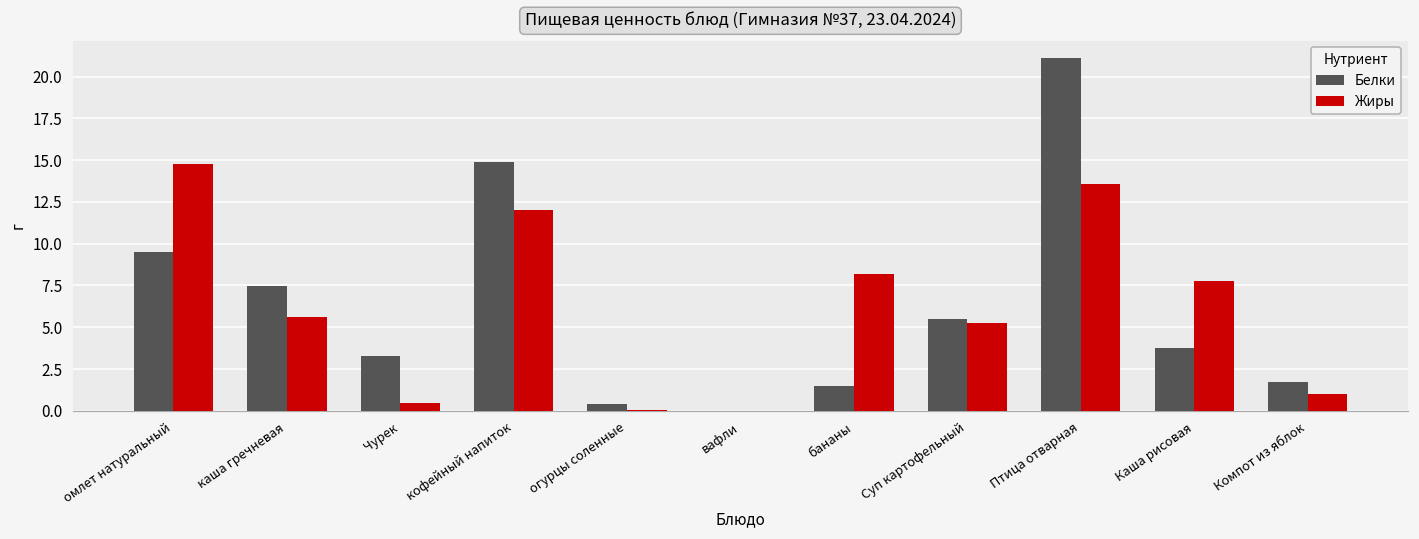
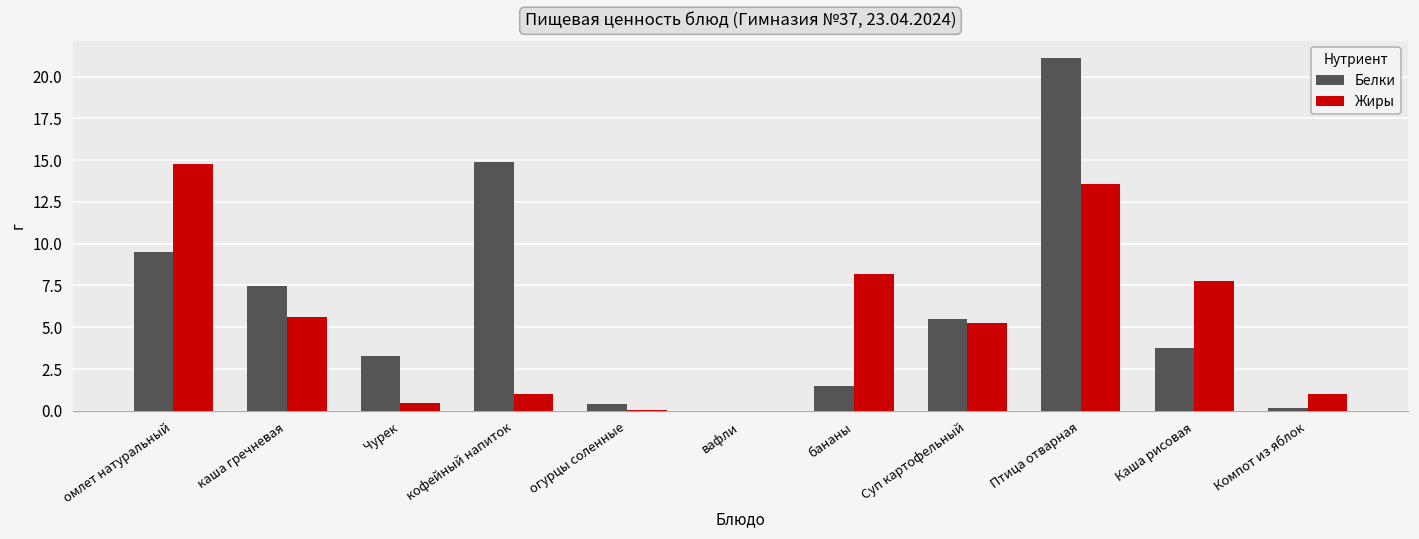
  {
    "Белки": {
      "омлет натуральный": 9.5,
      "каша гречневая": 7.5,
      "Чурек": 3.3,
      "кофейный напиток": 14.9,
      "огурцы соленные": 0.4,
      "вафли": 0.0,
      "бананы": 1.5,
      "Суп картофельный": 5.5,
      "Птица отварная": 21.1,
      "Каша рисовая": 3.8,
-     "Компот из яблок": 1.7
+     "Компот из яблок": 0.2
    },
    "Жиры": {
      "омлет натуральный": 14.8,
      "каша гречневая": 5.6,
      "Чурек": 0.5,
-     "кофейный напиток": 12,
+     "кофейный напиток": 1,
      "вафли": 0,
      "бананы": 8.2,
      "Суп картофельный": 5.3,
      "Птица отварная": 13.6,
      "Каша рисовая": 7.8,
      "Компот из яблок": 1
    }
  }
